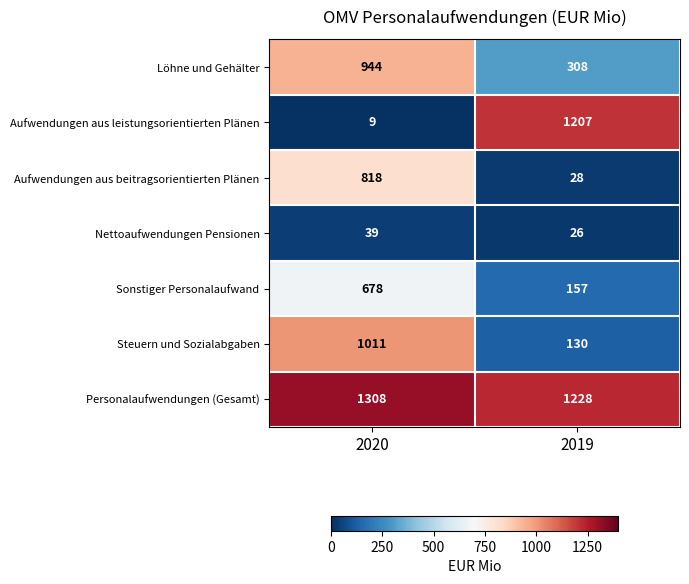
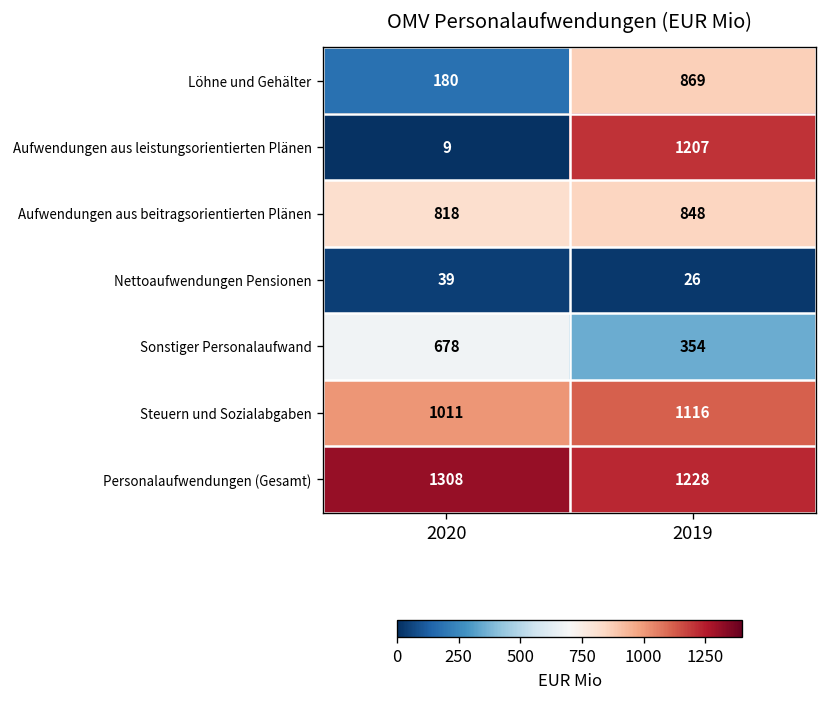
  {
    "Löhne und Gehälter": {
-     "2020": 944,
-     "2019": 308
+     "2020": 180,
+     "2019": 869
    },
    "Aufwendungen aus leistungsorientierten Plänen": {
      "2020": 9,
      "2019": 1207
    },
    "Aufwendungen aus beitragsorientierten Plänen": {
      "2020": 818,
-     "2019": 28
+     "2019": 848
    },
    "Nettoaufwendungen Pensionen": {
      "2020": 39,
      "2019": 26
    },
    "Sonstiger Personalaufwand": {
      "2020": 678,
-     "2019": 157
+     "2019": 354
    },
    "Steuern und Sozialabgaben": {
      "2020": 1011,
-     "2019": 130
+     "2019": 1116
    },
    "Personalaufwendungen (Gesamt)": {
      "2020": 1308,
      "2019": 1228
    }
  }
